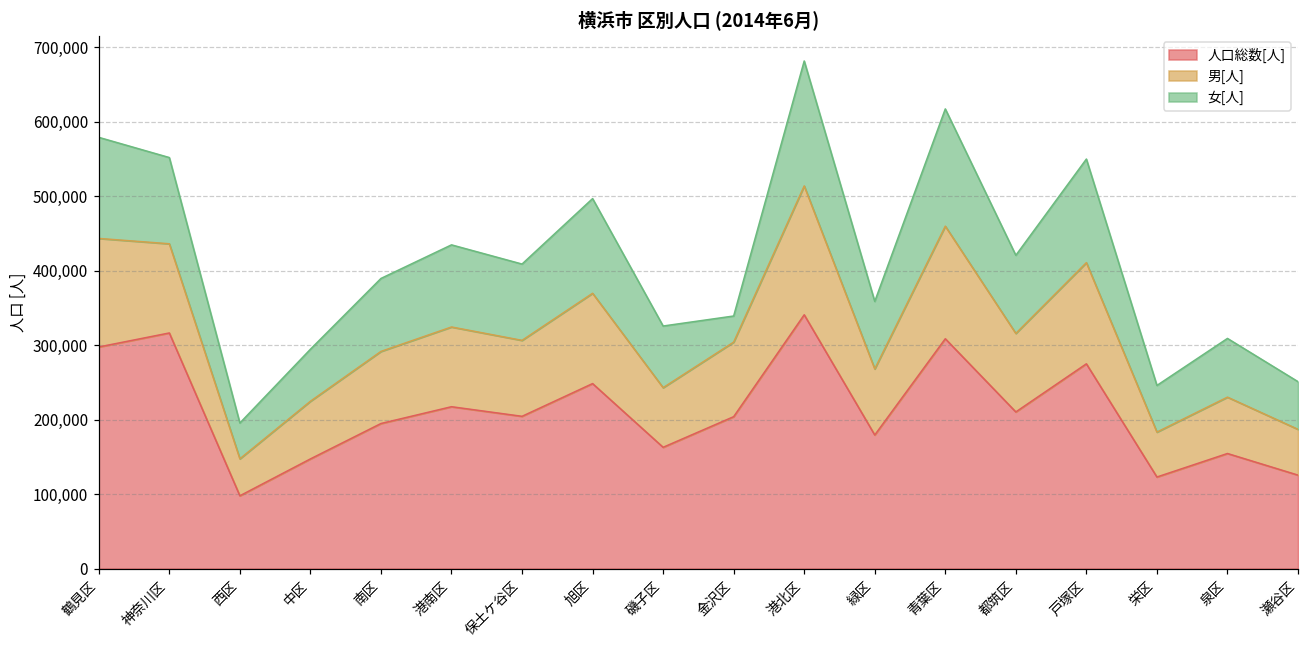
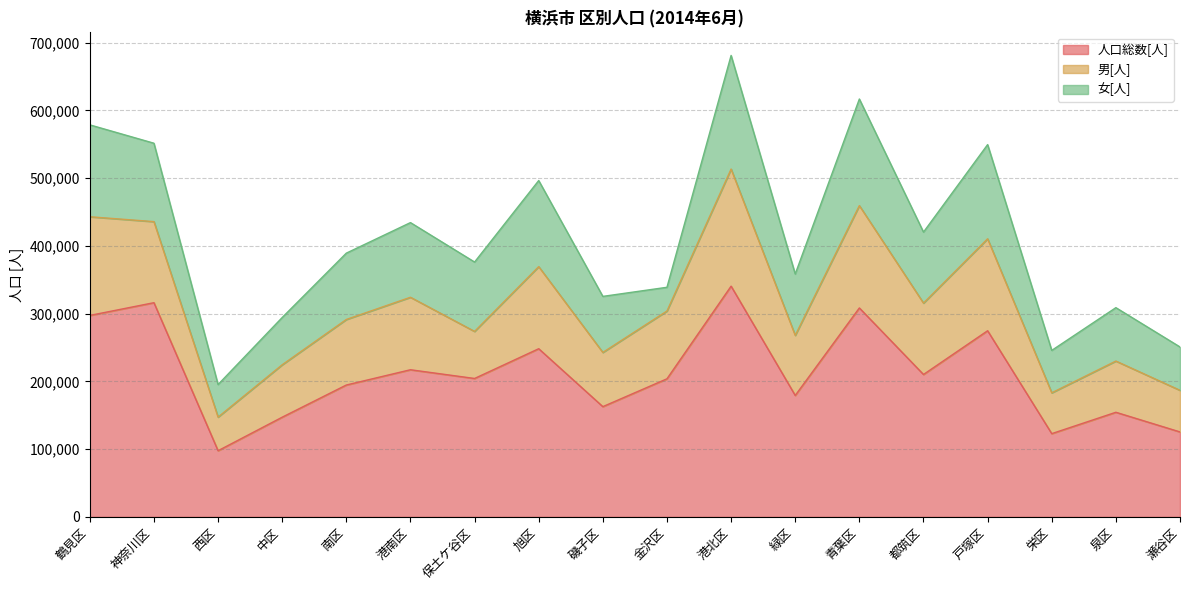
  {
    "人口総数[人]": {
      "鶴見区": "300,000",
      "神奈川区": "320,000",
      "西区": "100,000",
      "中区": "150,000",
      "南区": "190,000",
      "港南区": "220,000",
      "保土ケ谷区": "200,000",
      "旭区": "250,000",
      "磯子区": "160,000",
      "金沢区": "200,000",
      "港北区": "340,000",
      "緑区": "180,000",
      "青葉区": "310,000",
      "都筑区": "210,000",
      "戸塚区": "270,000",
      "栄区": "120,000",
      "泉区": "150,000",
      "瀬谷区": "130,000"
    },
    "男[人]": {
      "鶴見区": "150,000",
      "神奈川区": "120,000",
      "西区": "50,000",
      "中区": "80,000",
      "南区": "100,000",
      "港南区": "110,000",
-     "保土ケ谷区": "100,000",
+     "保土ケ谷区": "70,000",
      "旭区": "120,000",
      "磯子区": "80,000",
      "金沢区": "100,000",
      "港北区": "170,000",
      "緑区": "90,000",
      "青葉区": "150,000",
      "都筑区": "110,000",
      "戸塚区": "140,000",
      "栄区": "60,000",
      "泉区": "80,000",
      "瀬谷区": "60,000"
    },
    "女[人]": {
      "鶴見区": "140,000",
      "神奈川区": "120,000",
      "西区": "50,000",
      "中区": "70,000",
      "南区": "100,000",
      "港南区": "110,000",
      "保土ケ谷区": "100,000",
      "旭区": "130,000",
      "磯子区": "80,000",
      "金沢区": "40,000",
      "港北区": "170,000",
      "緑区": "90,000",
      "青葉区": "160,000",
      "都筑区": "100,000",
      "戸塚区": "140,000",
      "栄区": "60,000",
      "泉区": "80,000",
      "瀬谷区": "60,000"
    }
  }
